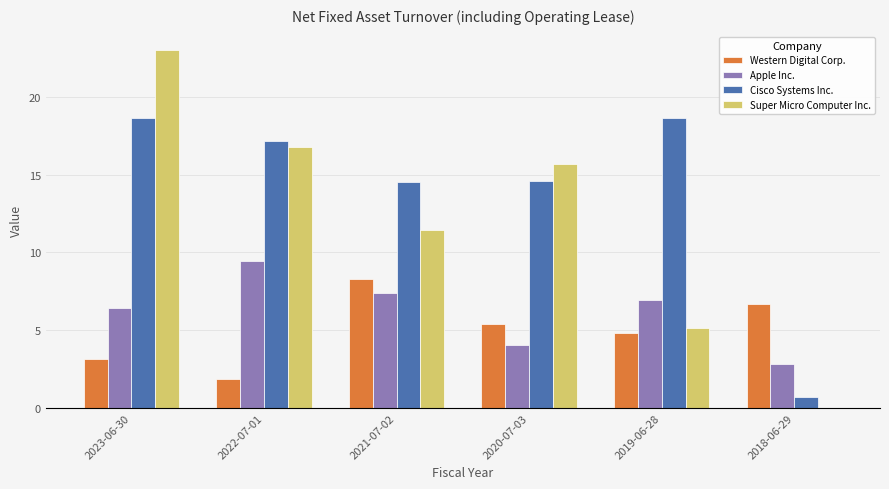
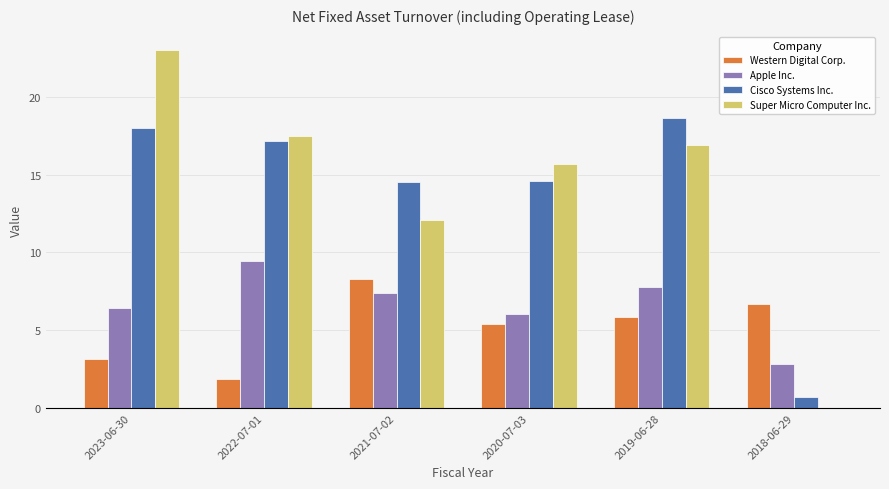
  {
    "Western Digital Corp.": {
      "2023-06-30": 3.2,
      "2022-07-01": 1.9,
      "2021-07-02": 8.3,
      "2020-07-03": 5.4,
-     "2019-06-28": 4.8,
+     "2019-06-28": 5.8,
      "2018-06-29": 6.7
    },
    "Apple Inc.": {
      "2023-06-30": 6.4,
      "2022-07-01": 9.4,
      "2021-07-02": 7.4,
-     "2020-07-03": 4.1,
-     "2019-06-28": 7.0,
+     "2020-07-03": 6.1,
+     "2019-06-28": 7.8,
      "2018-06-29": 2.8
    },
    "Cisco Systems Inc.": {
-     "2023-06-30": 18.7,
+     "2023-06-30": 18.0,
      "2022-07-01": 17.2,
      "2021-07-02": 14.5,
      "2020-07-03": 14.6,
      "2019-06-28": 18.6,
      "2018-06-29": 0.7
    },
    "Super Micro Computer Inc.": {
      "2023-06-30": 23.0,
-     "2022-07-01": 16.8,
-     "2021-07-02": 11.5,
+     "2022-07-01": 17.5,
+     "2021-07-02": 12.1,
      "2020-07-03": 15.7,
-     "2019-06-28": 5.1,
+     "2019-06-28": 16.9,
      "2018-06-29": 0.0
    }
  }
